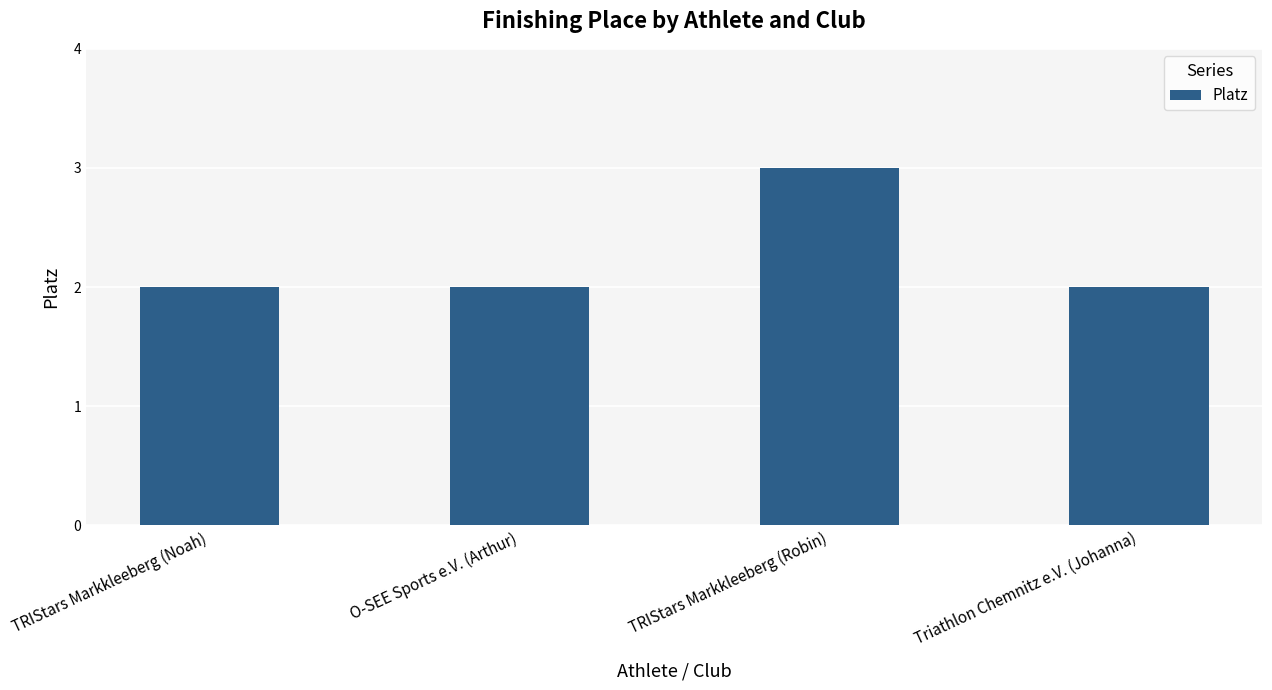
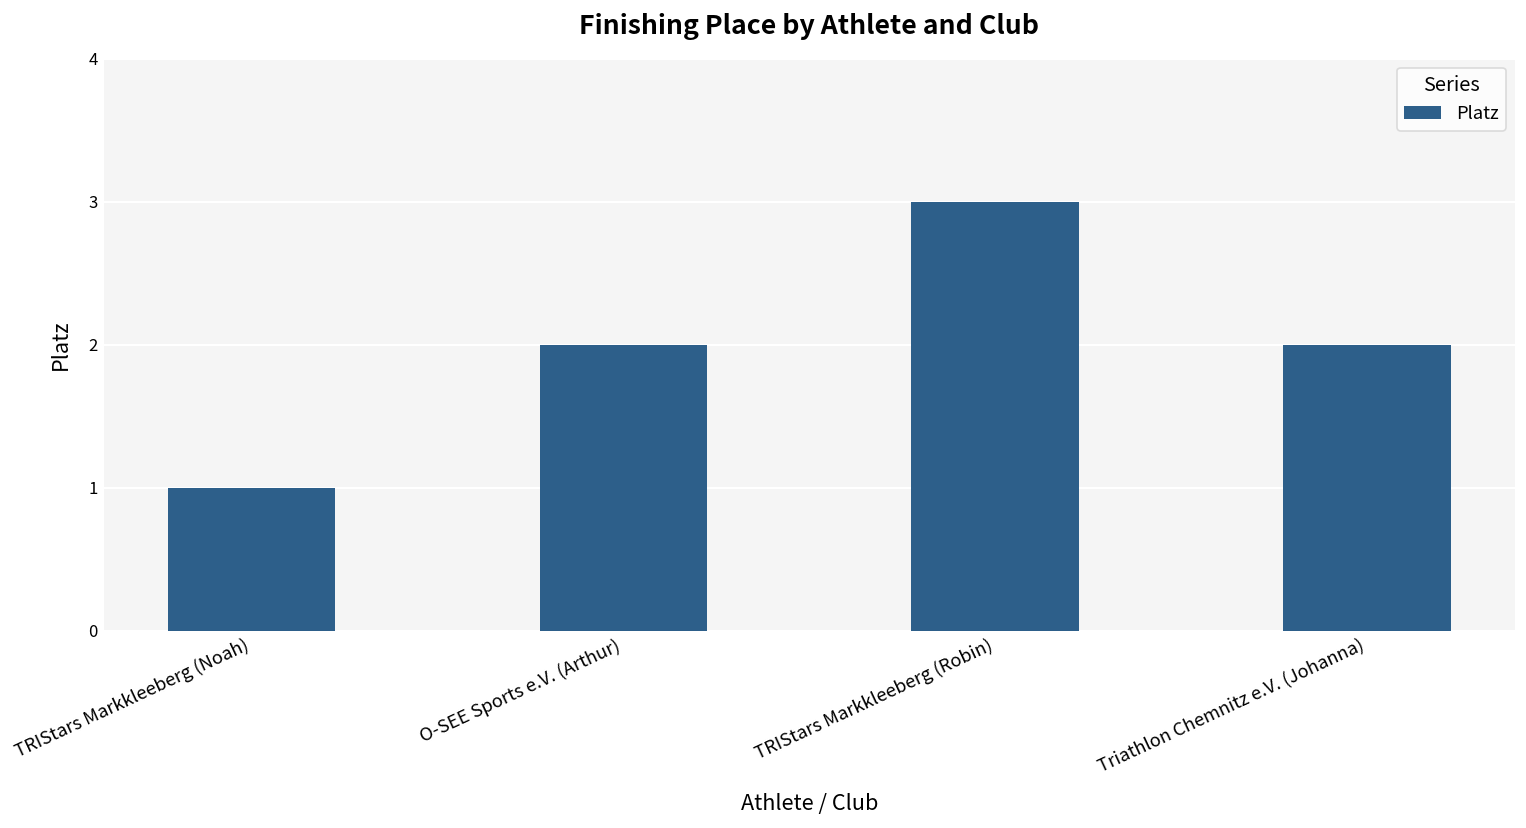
  {
-   "TRIStars Markkleeberg (Noah)": 2,
+   "TRIStars Markkleeberg (Noah)": 1,
    "O-SEE Sports e.V. (Arthur)": 2,
    "TRIStars Markkleeberg (Robin)": 3,
    "Triathlon Chemnitz e.V. (Johanna)": 2
  }
